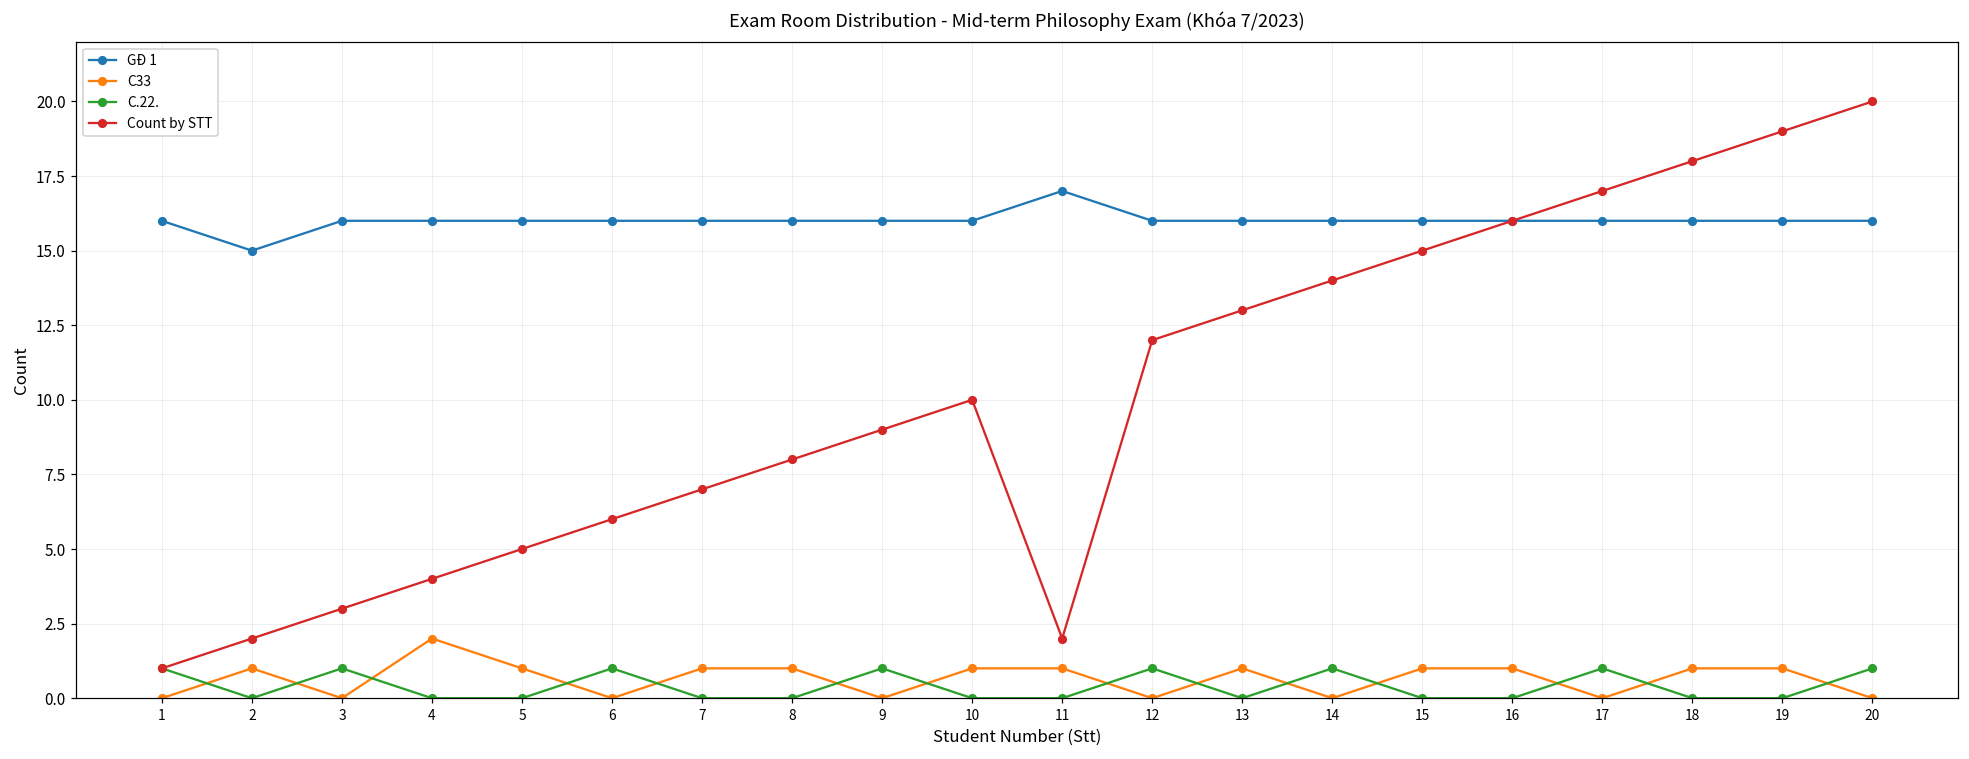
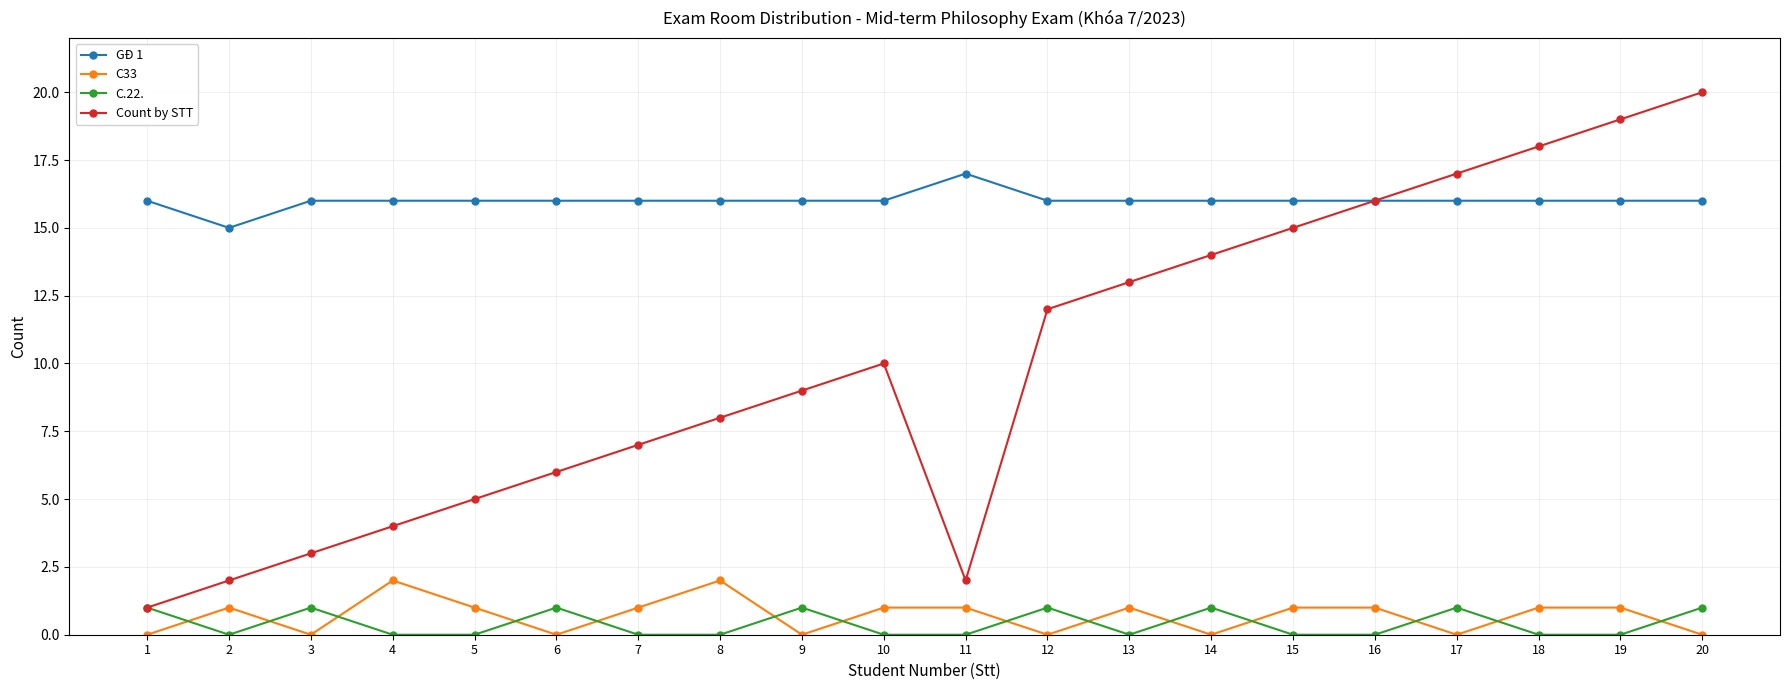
  {
    "GĐ 1": {
      "1": 16,
      "2": 15,
      "3": 16,
      "4": 16,
      "5": 16,
      "6": 16,
      "7": 16,
      "8": 16,
      "9": 16,
      "10": 16,
      "11": 17,
      "12": 16,
      "13": 16,
      "14": 16,
      "15": 16,
      "17": 16,
      "18": 16,
      "19": 16,
      "20": 16
    },
    "C33": {
      "1": 0,
      "2": 1,
      "3": 0,
      "4": 2,
      "5": 1,
      "6": 0,
      "7": 1,
-     "8": 1,
+     "8": 2,
      "9": 0,
      "10": 1,
      "11": 1,
      "12": 0,
      "13": 1,
      "14": 0,
      "15": 1,
      "16": 1,
      "17": 0,
      "18": 1,
      "19": 1,
      "20": 0
    },
    "C.22.": {
      "2": 0,
      "3": 1,
      "4": 0,
      "5": 0,
      "6": 1,
      "7": 0,
      "8": 0,
      "9": 1,
      "10": 0,
      "11": 0,
      "12": 1,
      "13": 0,
      "14": 1,
      "15": 0,
      "16": 0,
      "17": 1,
      "18": 0,
      "19": 0,
      "20": 1
    },
    "Count by STT": {
      "2": 2,
      "3": 3,
      "4": 4,
      "5": 5,
      "6": 6,
      "7": 7,
      "8": 8,
      "9": 9,
      "10": 10,
      "11": 2,
      "12": 12,
      "13": 13,
      "14": 14,
      "15": 15,
      "17": 17,
      "18": 18,
      "19": 19,
      "20": 20
    }
  }
